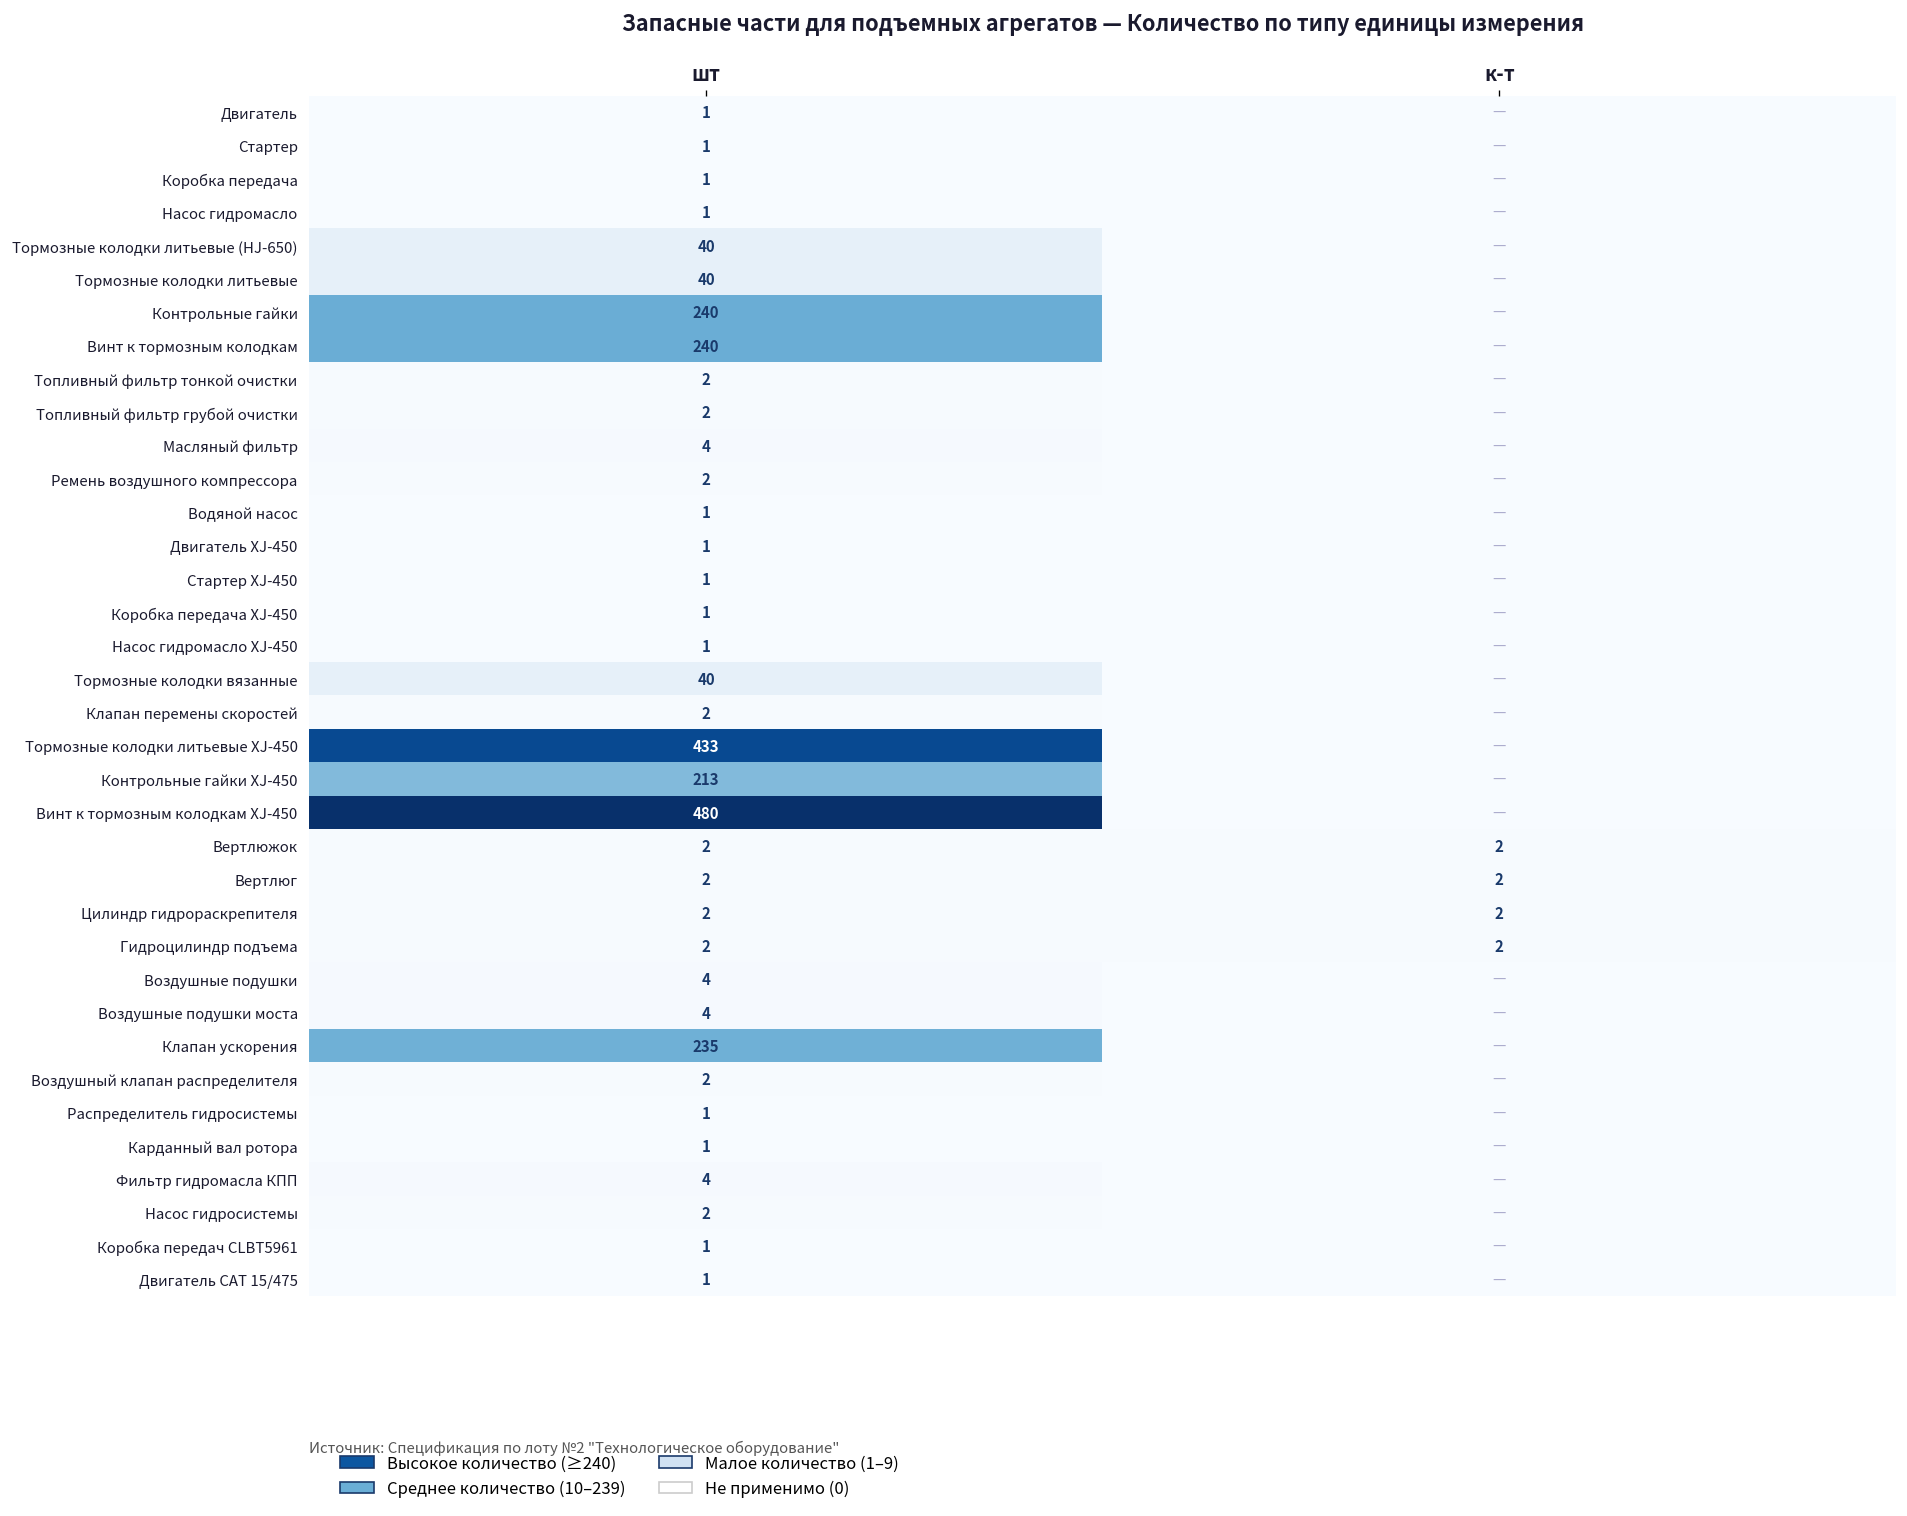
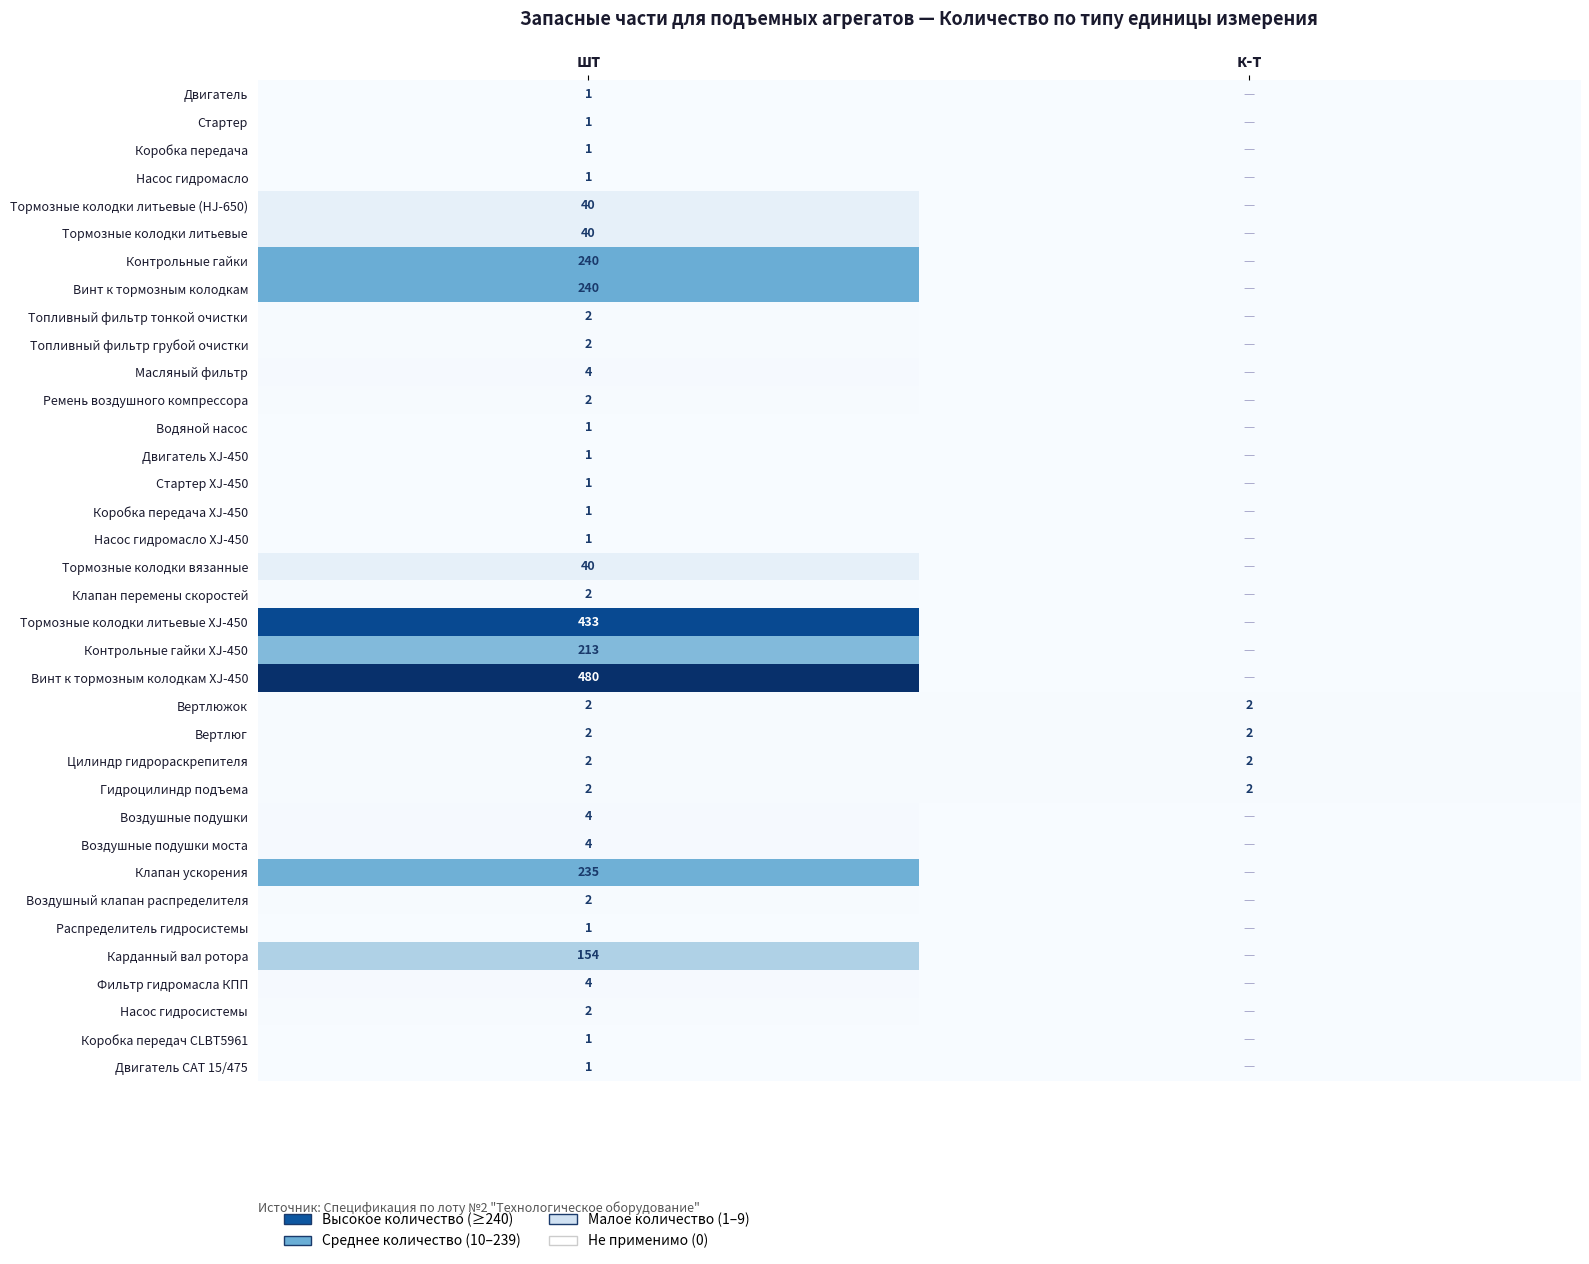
  {
    "Двигатель": {
      "шт": 1
    },
    "Стартер": {
      "шт": 1
    },
    "Коробка передача": {
      "шт": 1
    },
    "Насос гидромасло": {
      "шт": 1
    },
    "Тормозные колодки литьевые (HJ-650)": {
      "шт": 40
    },
    "Тормозные колодки литьевые": {
      "шт": 40
    },
    "Контрольные гайки": {
      "шт": 240
    },
    "Винт к тормозным колодкам": {
      "шт": 240
    },
    "Топливный фильтр тонкой очистки": {
      "шт": 2
    },
    "Топливный фильтр грубой очистки": {
      "шт": 2
    },
    "Масляный фильтр": {
      "шт": 4
    },
    "Ремень воздушного компрессора": {
      "шт": 2
    },
    "Водяной насос": {
      "шт": 1
    },
    "Двигатель XJ-450": {
      "шт": 1
    },
    "Стартер XJ-450": {
      "шт": 1
    },
    "Коробка передача XJ-450": {
      "шт": 1
    },
    "Насос гидромасло XJ-450": {
      "шт": 1
    },
    "Тормозные колодки вязанные": {
      "шт": 40
    },
    "Клапан перемены скоростей": {
      "шт": 2
    },
    "Тормозные колодки литьевые XJ-450": {
      "шт": 433
    },
    "Контрольные гайки XJ-450": {
      "шт": 213
    },
    "Винт к тормозным колодкам XJ-450": {
      "шт": 480
    },
    "Вертлюжок": {
      "шт": 2,
      "к-т": 2
    },
    "Вертлюг": {
      "шт": 2,
      "к-т": 2
    },
    "Цилиндр гидрораскрепителя": {
      "шт": 2,
      "к-т": 2
    },
    "Гидроцилиндр подъема": {
      "шт": 2,
      "к-т": 2
    },
    "Воздушные подушки": {
      "шт": 4
    },
    "Воздушные подушки моста": {
      "шт": 4
    },
    "Клапан ускорения": {
      "шт": 235
    },
    "Воздушный клапан распределителя": {
      "шт": 2
    },
    "Распределитель гидросистемы": {
      "шт": 1
    },
    "Карданный вал ротора": {
-     "шт": 1
+     "шт": 154
    },
    "Фильтр гидромасла КПП": {
      "шт": 4
    },
    "Насос гидросистемы": {
      "шт": 2
    },
    "Коробка передач CLBT5961": {
      "шт": 1
    },
    "Двигатель CAT 15/475": {
      "шт": 1
    }
  }
